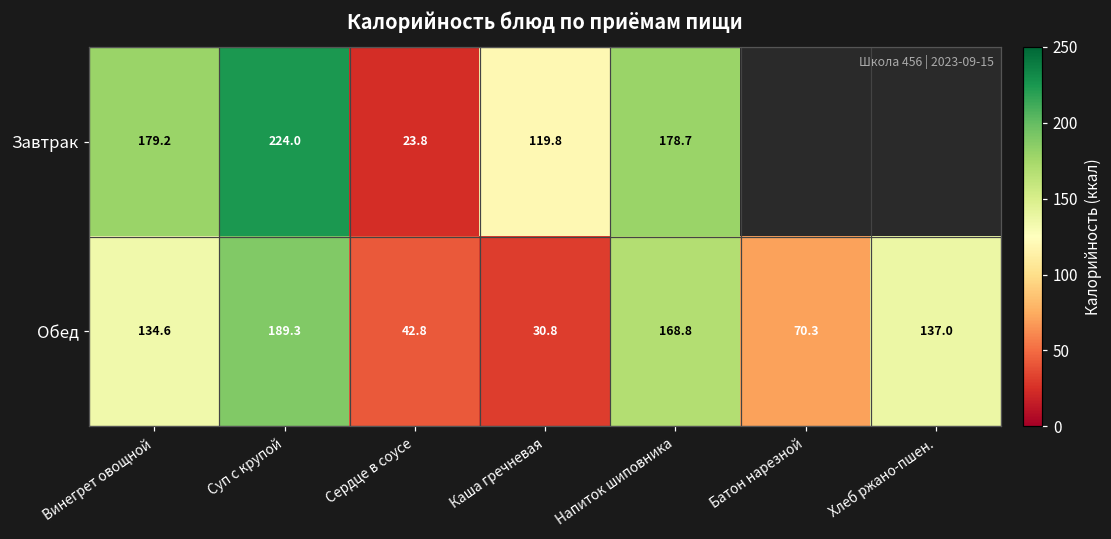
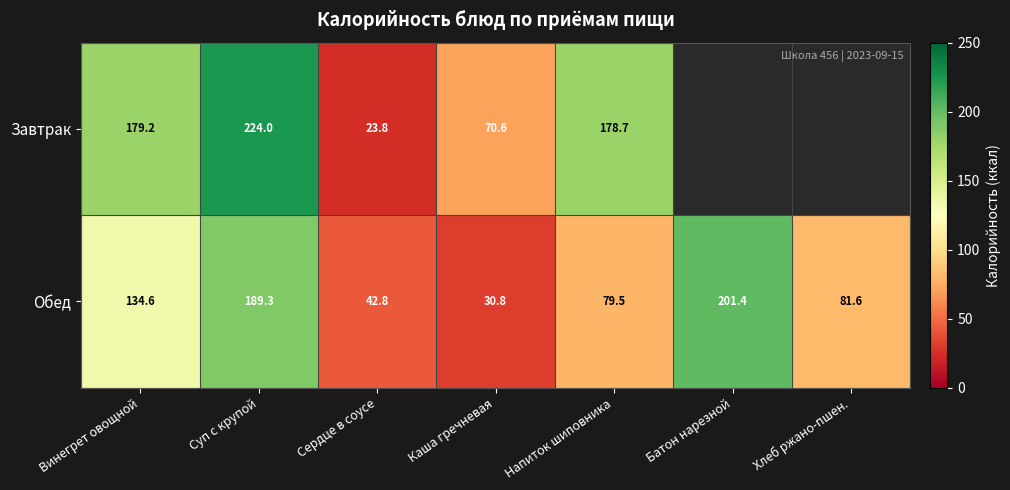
  {
    "Завтрак": {
      "Винегрет овощной": 179.2,
      "Суп с крупой": 224.0,
      "Сердце в соусе": 23.8,
-     "Каша гречневая": 119.8,
+     "Каша гречневая": 70.6,
      "Напиток шиповника": 178.7
    },
    "Обед": {
      "Винегрет овощной": 134.6,
      "Суп с крупой": 189.3,
      "Сердце в соусе": 42.8,
      "Каша гречневая": 30.8,
-     "Напиток шиповника": 168.8,
-     "Батон нарезной": 70.3,
-     "Хлеб ржано-пшен.": 137.0
+     "Напиток шиповника": 79.5,
+     "Батон нарезной": 201.4,
+     "Хлеб ржано-пшен.": 81.6
    }
  }
